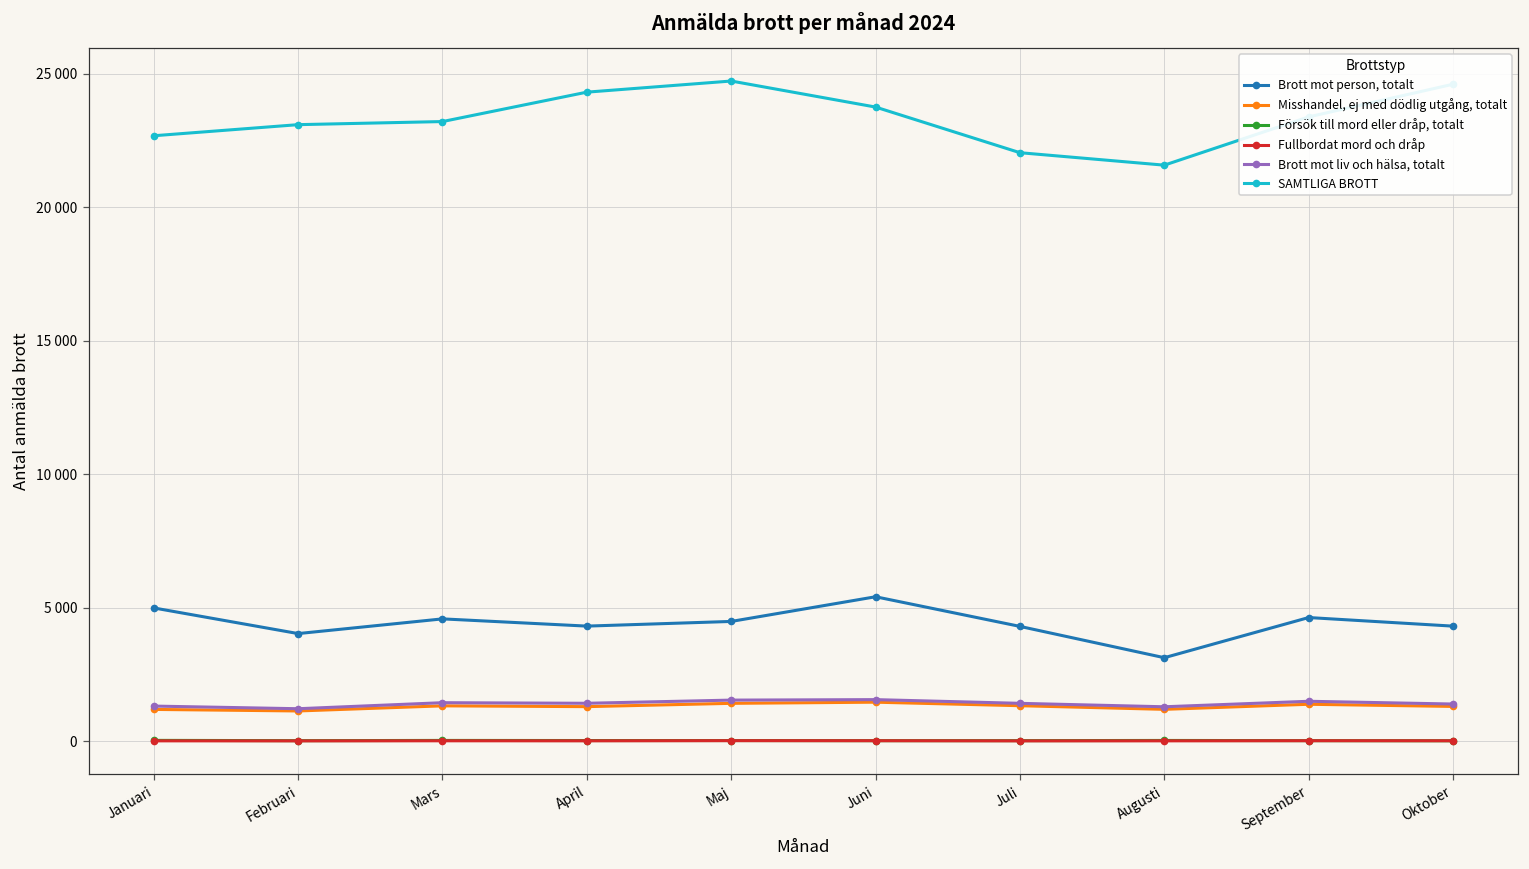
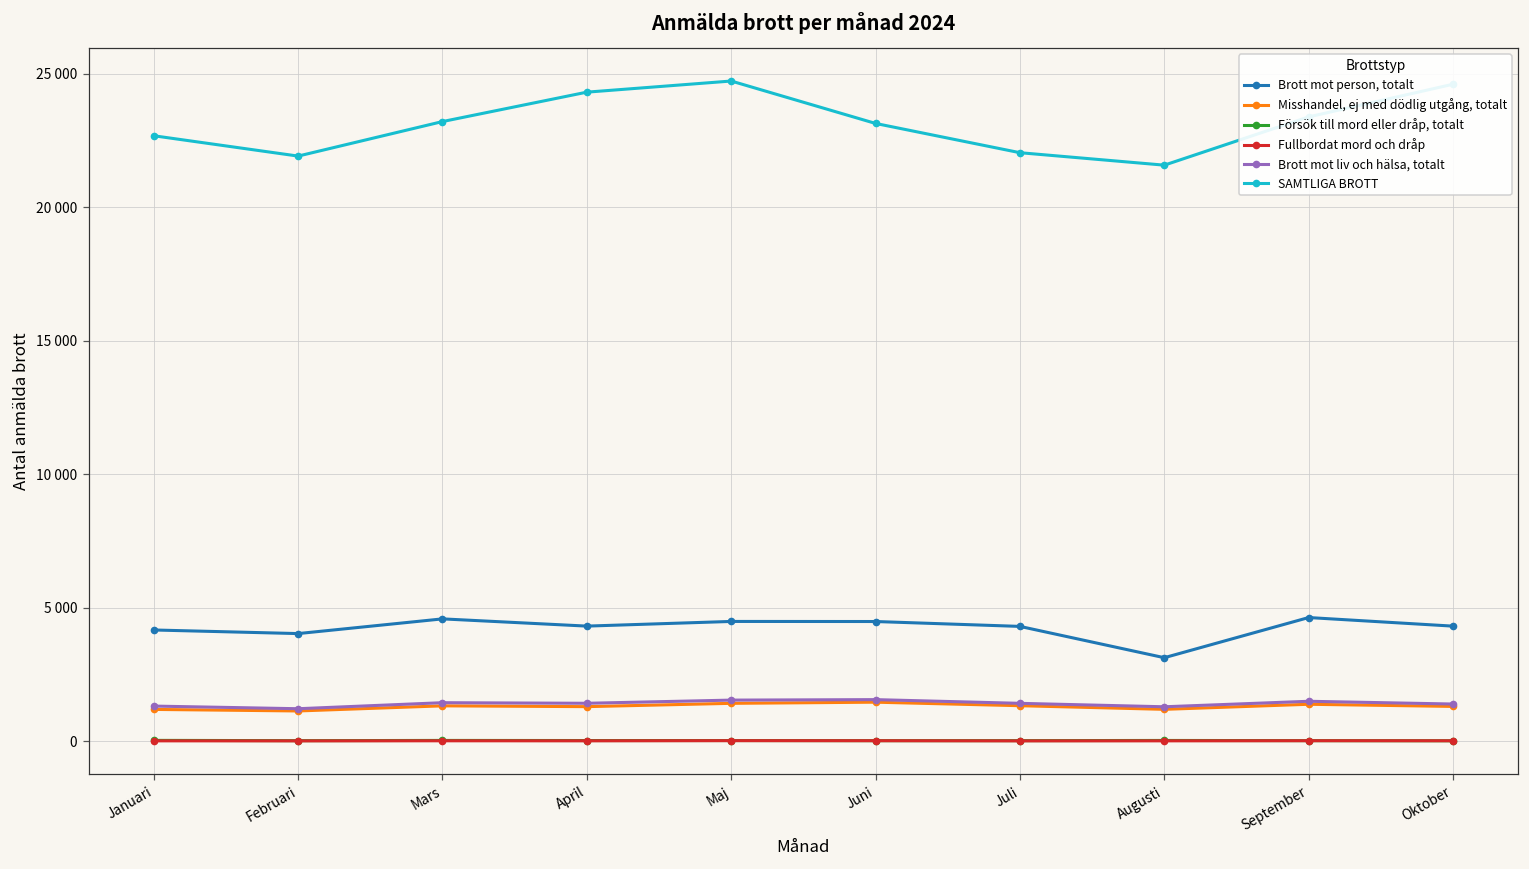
  {
    "Brott mot person, totalt": {
-     "Januari": 5000,
+     "Januari": 4200,
      "Februari": 4000,
      "Mars": 4600,
      "April": 4300,
      "Maj": 4500,
-     "Juni": 5400,
+     "Juni": 4500,
      "Juli": 4300,
      "Augusti": 3100,
      "September": 4600,
      "Oktober": 4300
    },
    "Misshandel, ej med dödlig utgång, totalt": {
      "Januari": 1200,
      "Mars": 1300,
      "April": 1300,
      "Maj": 1400,
      "September": 1400
    },
    "Brott mot liv och hälsa, totalt": {
      "Januari": 1300,
      "Mars": 1400,
      "April": 1400,
      "Maj": 1500,
      "September": 1500
    },
    "SAMTLIGA BROTT": {
      "Januari": 22700,
-     "Februari": 23100,
+     "Februari": 21900,
      "Mars": 23200,
      "April": 24300,
      "Maj": 24700,
-     "Juni": 23800,
+     "Juni": 23100,
      "Juli": 22000,
      "Augusti": 21600
    }
  }
